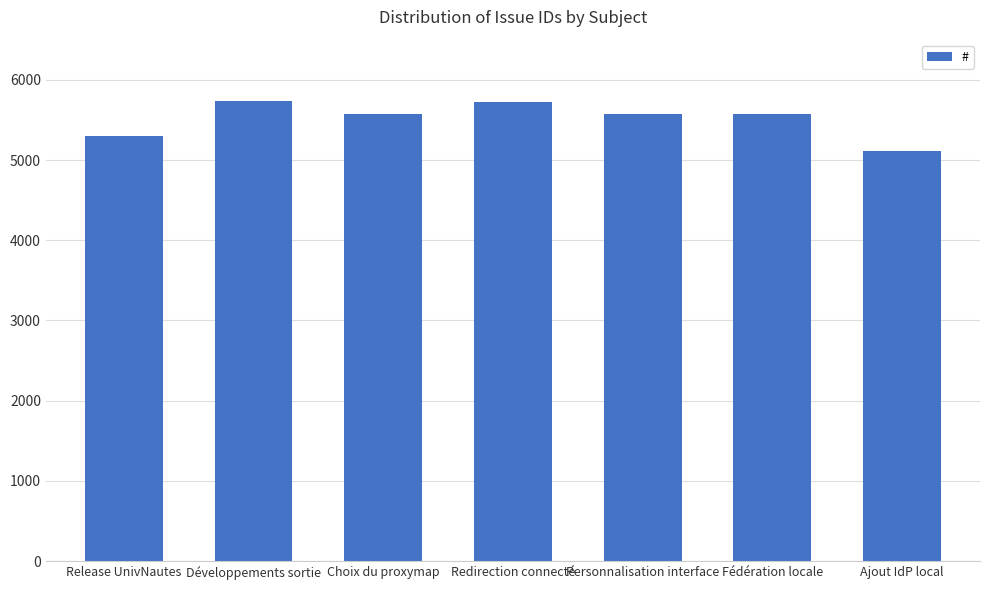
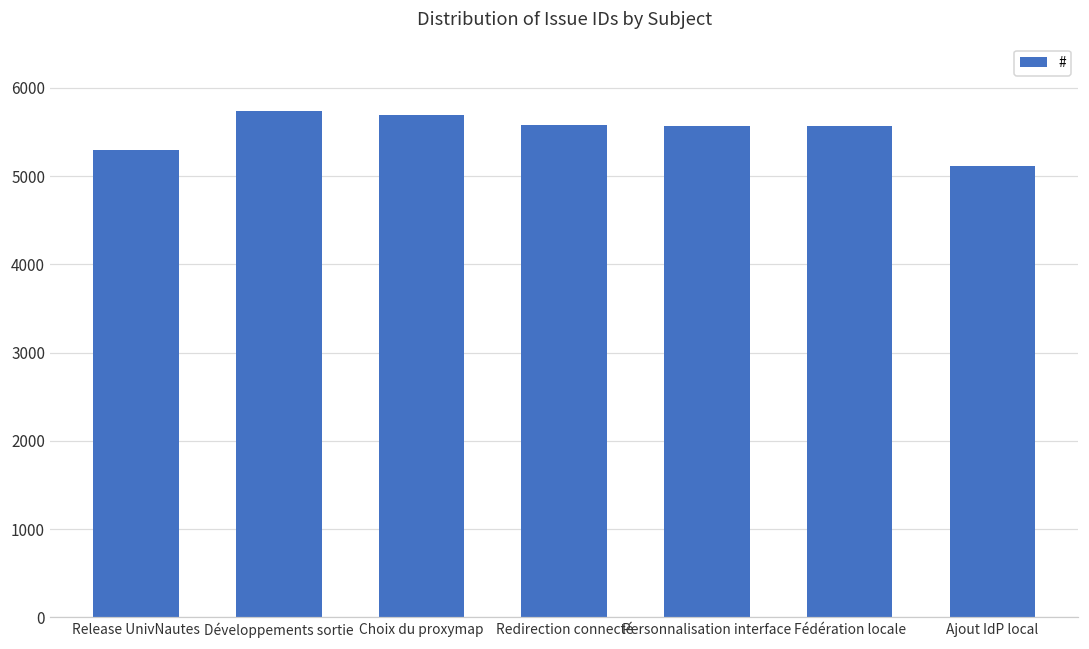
  {
    "Release UnivNautes": 5300,
    "Développements sortie": 5700,
-   "Choix du proxymap": 5600,
-   "Redirection connecté": 5700,
+   "Choix du proxymap": 5700,
+   "Redirection connecté": 5600,
    "Personnalisation interface": 5600,
    "Fédération locale": 5600,
    "Ajout IdP local": 5100
  }
